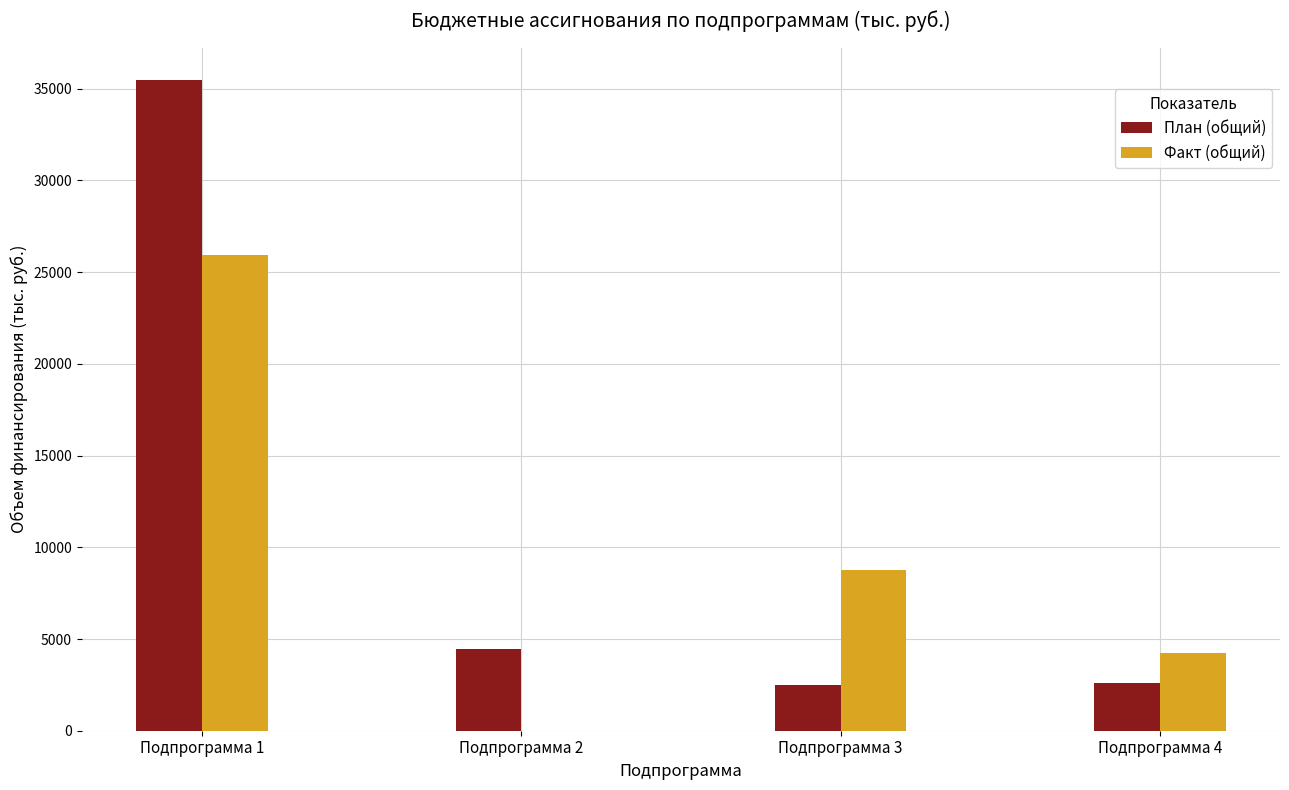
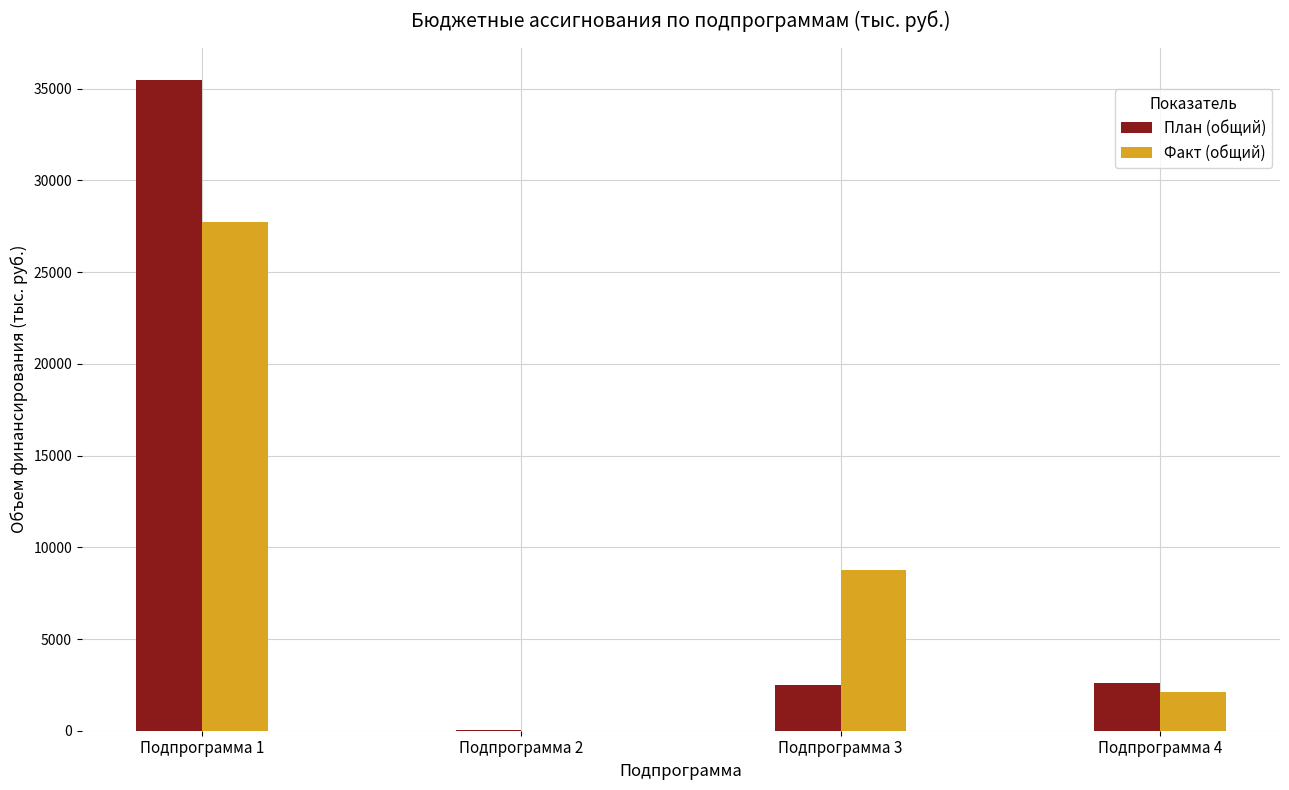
  {
    "План (общий)": {
      "Подпрограмма 1": 35500,
-     "Подпрограмма 2": 4400,
+     "Подпрограмма 2": 0,
      "Подпрограмма 3": 2500,
      "Подпрограмма 4": 2600
    },
    "Факт (общий)": {
-     "Подпрограмма 1": 25900,
+     "Подпрограмма 1": 27700,
      "Подпрограмма 3": 8700,
-     "Подпрограмма 4": 4200
+     "Подпрограмма 4": 2100
    }
  }
